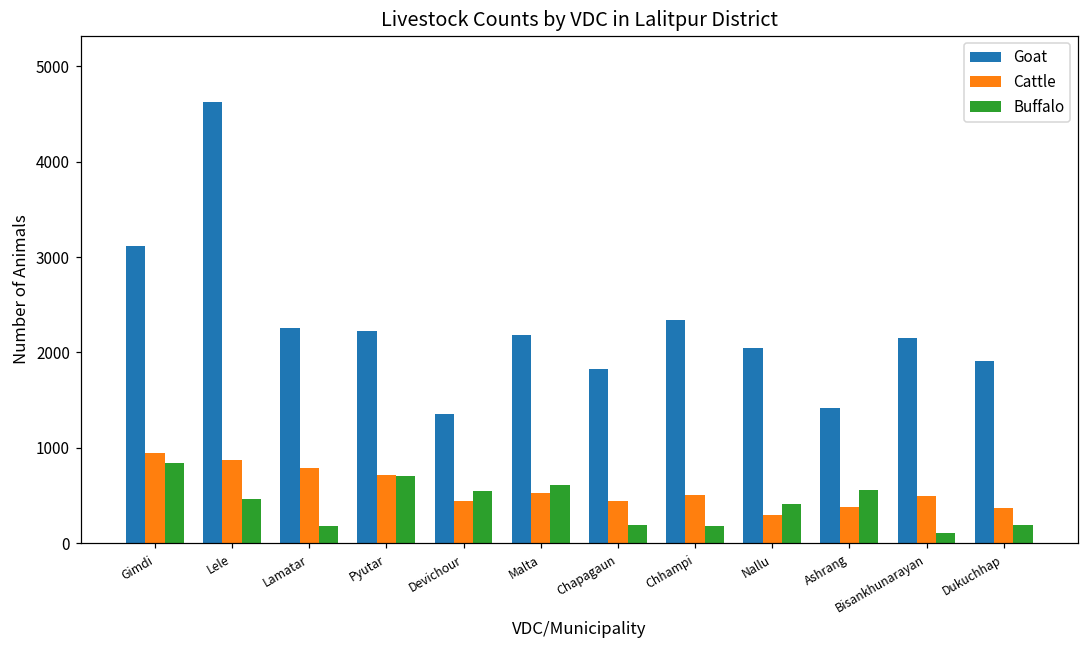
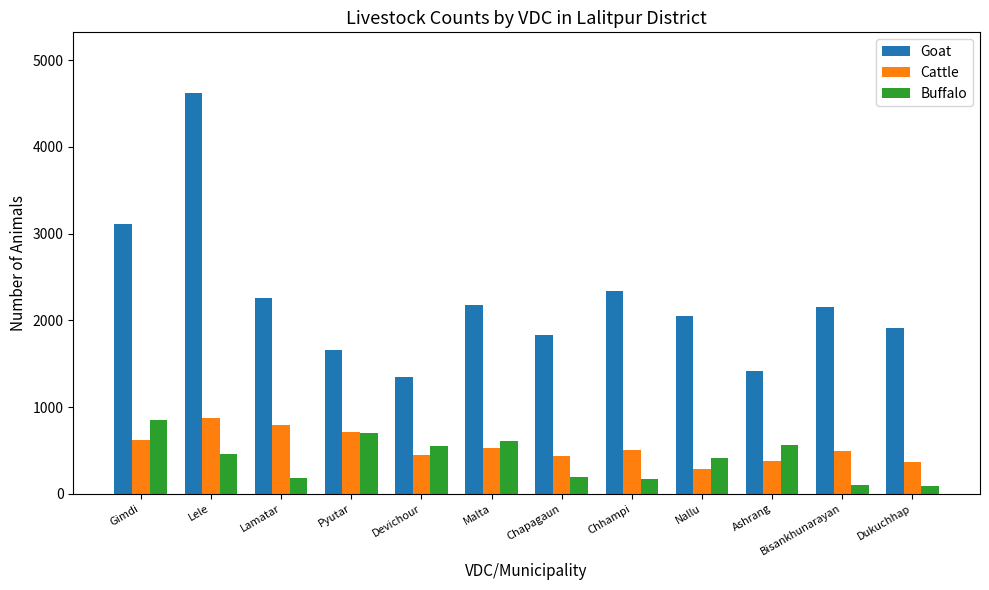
  {
    "Goat": {
      "Gimdi": 3100,
      "Lele": 4600,
      "Lamatar": 2300,
-     "Pyutar": 2200,
+     "Pyutar": 1700,
      "Devichour": 1400,
      "Malta": 2200,
      "Chapagaun": 1800,
      "Chhampi": 2300,
      "Nallu": 2100,
      "Ashrang": 1400,
      "Bisankhunarayan": 2200,
      "Dukuchhap": 1900
    },
    "Cattle": {
-     "Gimdi": 900,
+     "Gimdi": 600,
      "Lele": 900,
      "Lamatar": 800,
      "Pyutar": 700,
      "Devichour": 400,
      "Malta": 500,
      "Chapagaun": 400,
      "Chhampi": 500,
      "Nallu": 300,
      "Ashrang": 400,
      "Bisankhunarayan": 500,
      "Dukuchhap": 400
    },
    "Buffalo": {
      "Gimdi": 800,
      "Lele": 500,
      "Lamatar": 200,
      "Pyutar": 700,
      "Devichour": 600,
      "Malta": 600,
      "Chapagaun": 200,
      "Chhampi": 200,
      "Nallu": 400,
      "Ashrang": 600,
      "Bisankhunarayan": 100,
-     "Dukuchhap": 200
+     "Dukuchhap": 100
    }
  }
